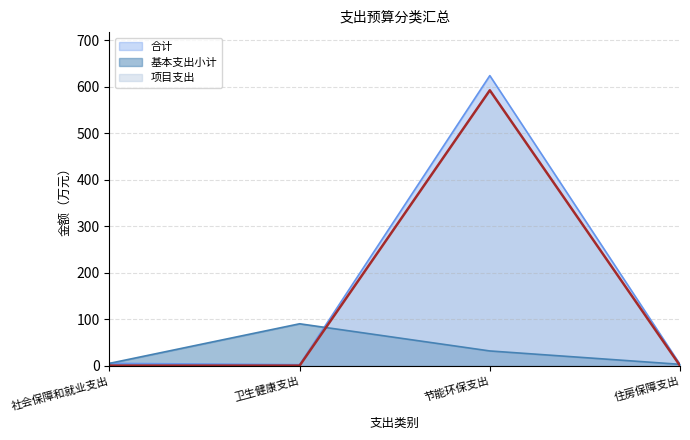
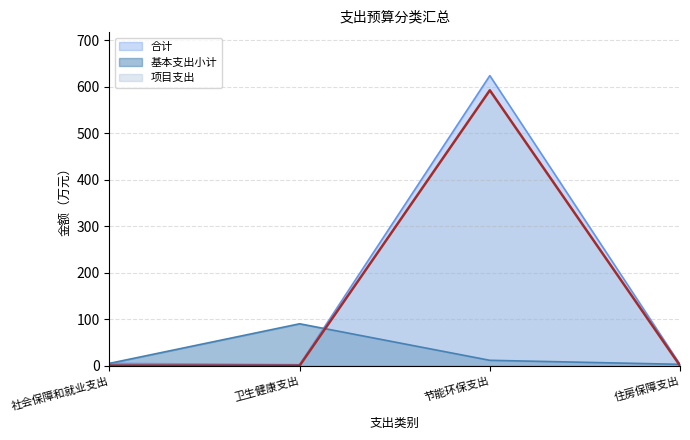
  {
    "基本支出小计": {
      "卫生健康支出": 90,
-     "节能环保支出": 30
+     "节能环保支出": 10
    }
  }
